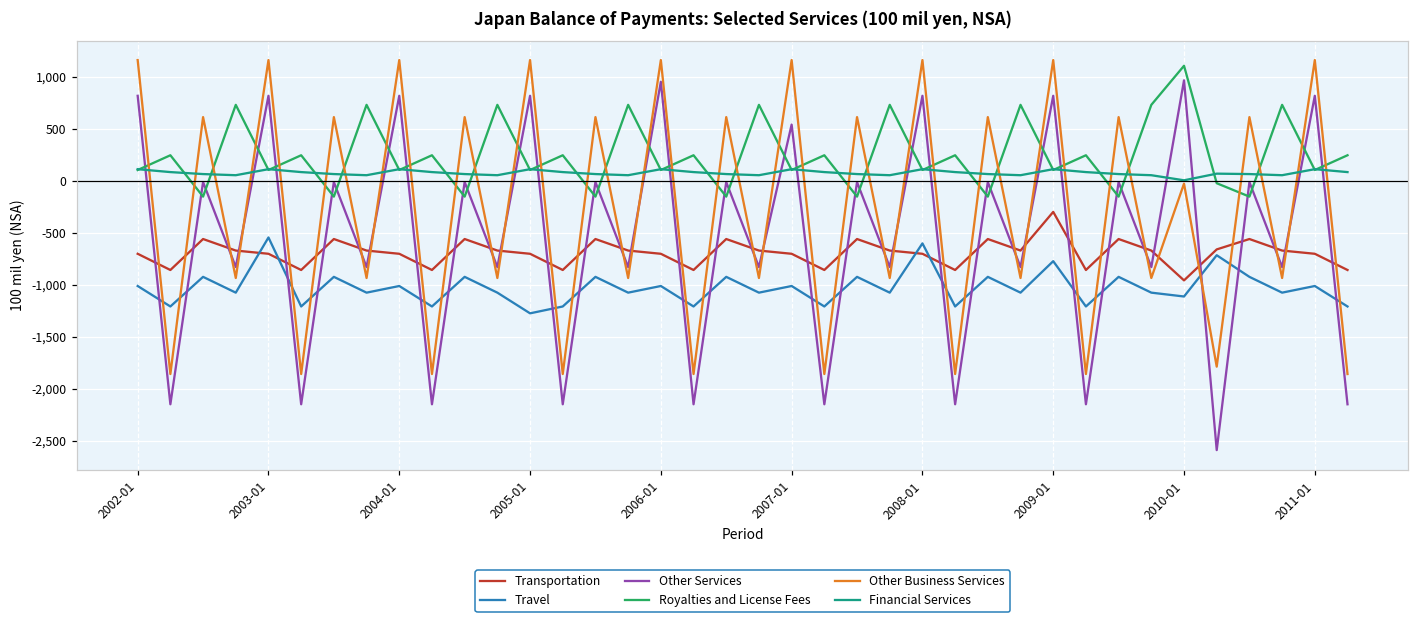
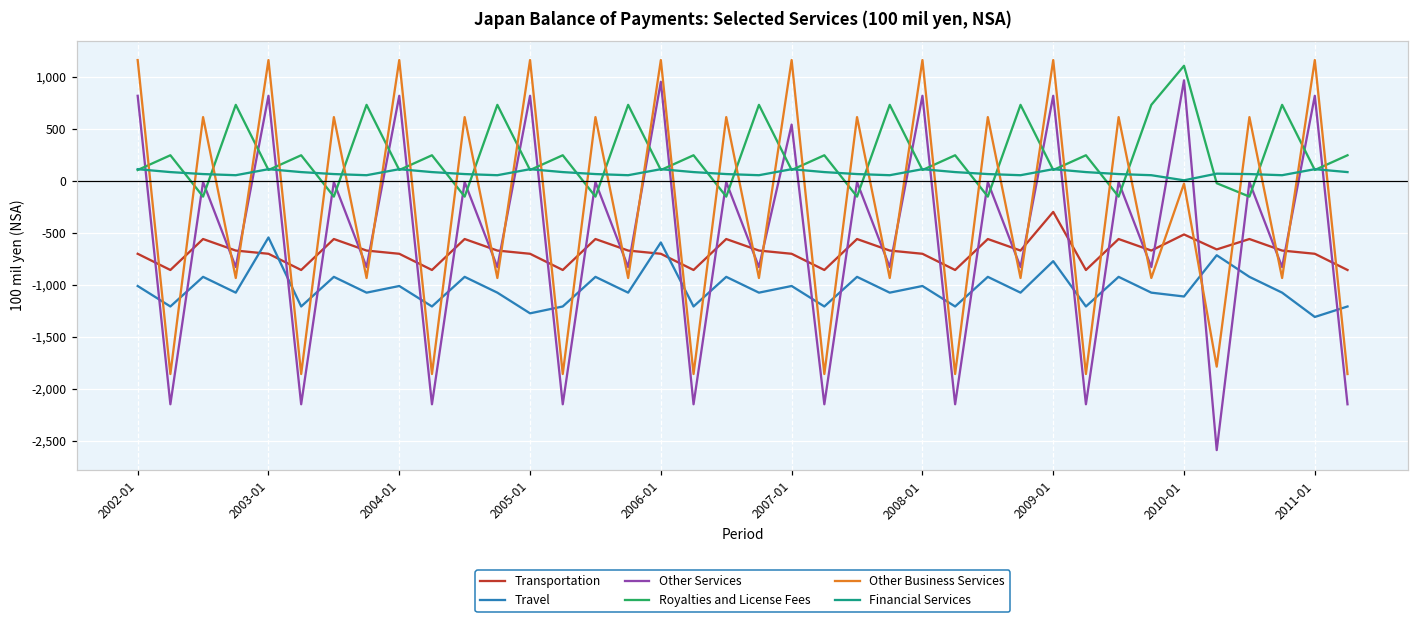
  {
    "Transportation": {
      "2002-01": "-700",
      "2003-01": "-700",
      "2004-01": "-700",
      "2005-01": "-700",
      "2006-01": "-700",
      "2007-01": "-700",
      "2008-01": "-700",
      "2009-01": "-300",
-     "2010-01": "-1,000",
+     "2010-01": "-500",
      "2011-01": "-700"
    },
    "Travel": {
      "2002-01": "-1,000",
      "2003-01": "-500",
      "2004-01": "-1,000",
      "2005-01": "-1,300",
-     "2006-01": "-1,000",
+     "2006-01": "-600",
      "2007-01": "-1,000",
-     "2008-01": "-600",
+     "2008-01": "-1,000",
      "2009-01": "-800",
      "2010-01": "-1,100",
-     "2011-01": "-1,000"
+     "2011-01": "-1,300"
    },
    "Other Services": {
      "2002-01": "800",
      "2003-01": "800",
      "2004-01": "800",
      "2005-01": "800",
      "2006-01": "1,000",
      "2007-01": "500",
      "2008-01": "800",
      "2009-01": "800",
      "2010-01": "1,000",
      "2011-01": "800"
    },
    "Other Business Services": {
      "2002-01": "1,200",
      "2003-01": "1,200",
      "2004-01": "1,200",
      "2005-01": "1,200",
      "2006-01": "1,200",
      "2007-01": "1,200",
      "2008-01": "1,200",
      "2009-01": "1,200",
      "2010-01": "0",
      "2011-01": "1,200"
    }
  }
